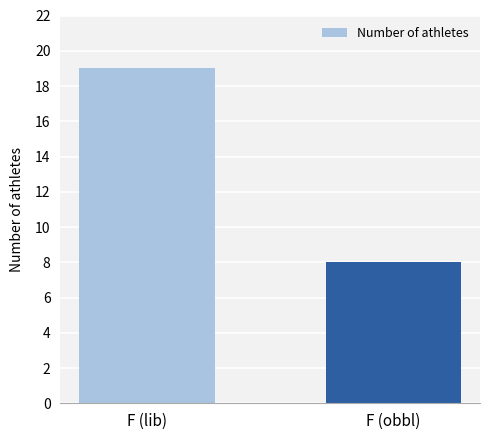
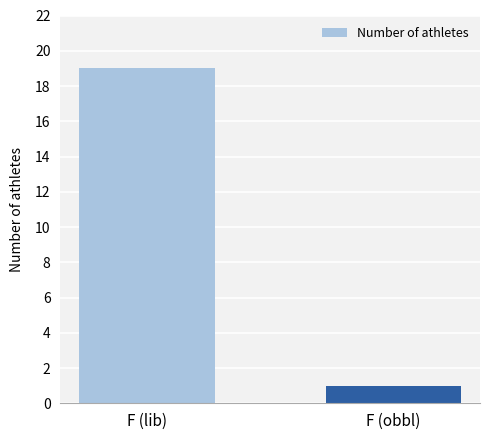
  {
    "F (lib)": 19,
-   "F (obbl)": 8
+   "F (obbl)": 1
  }
